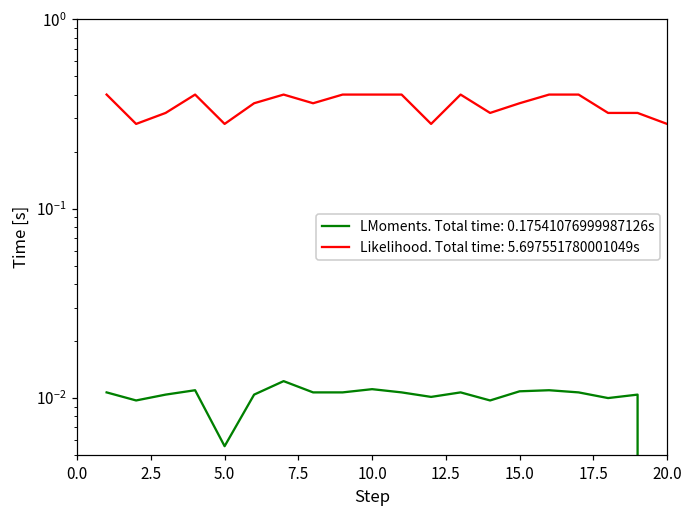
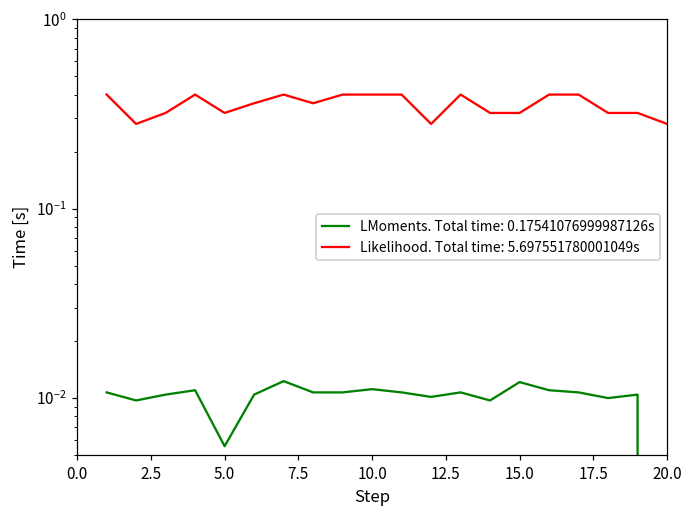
  {
    "LMoments. Total time: 0.17541076999987126s": {
      "5.0": 0.0056,
      "10.0": 0.011,
-     "15.0": 0.011
+     "15.0": 0.012
    },
    "Likelihood. Total time: 5.697551780001049s": {
-     "5.0": 0.28,
+     "5.0": 0.32,
      "10.0": 0.40,
-     "15.0": 0.36,
+     "15.0": 0.32,
      "20.0": 0.28
    }
  }
